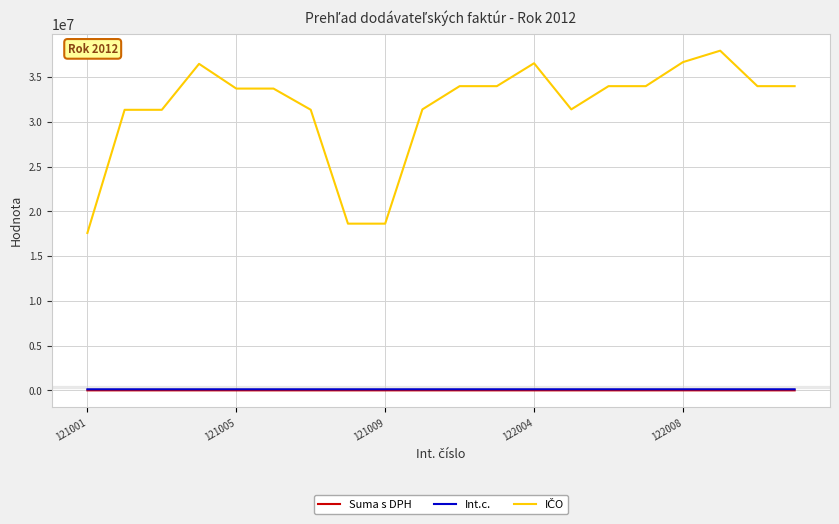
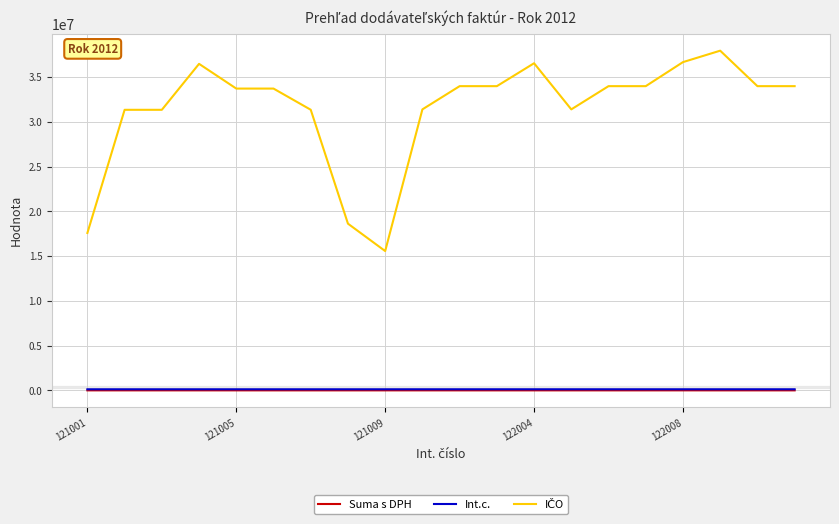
  {
    "IČO": {
      "121001": 18000000,
      "121005": 34000000,
-     "121009": 19000000,
+     "121009": 16000000,
      "122004": 37000000,
      "122008": 37000000
    }
  }
